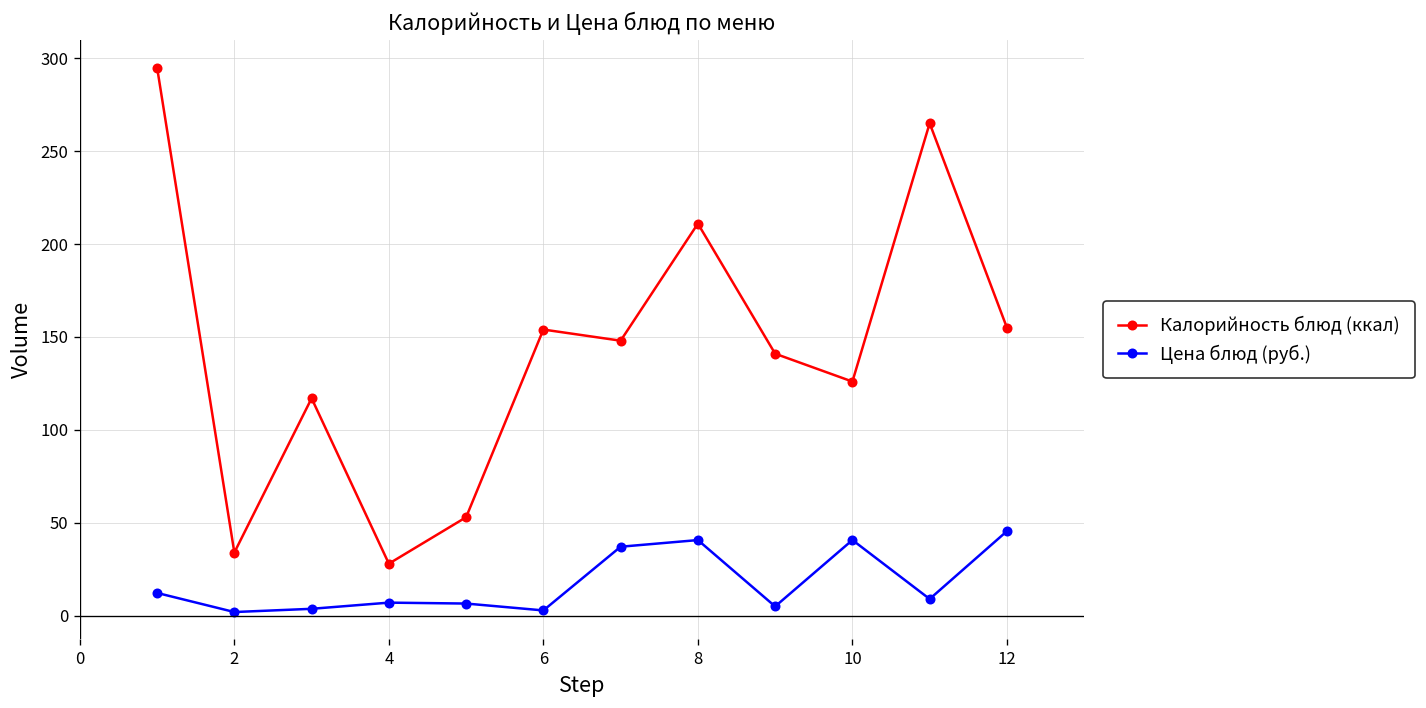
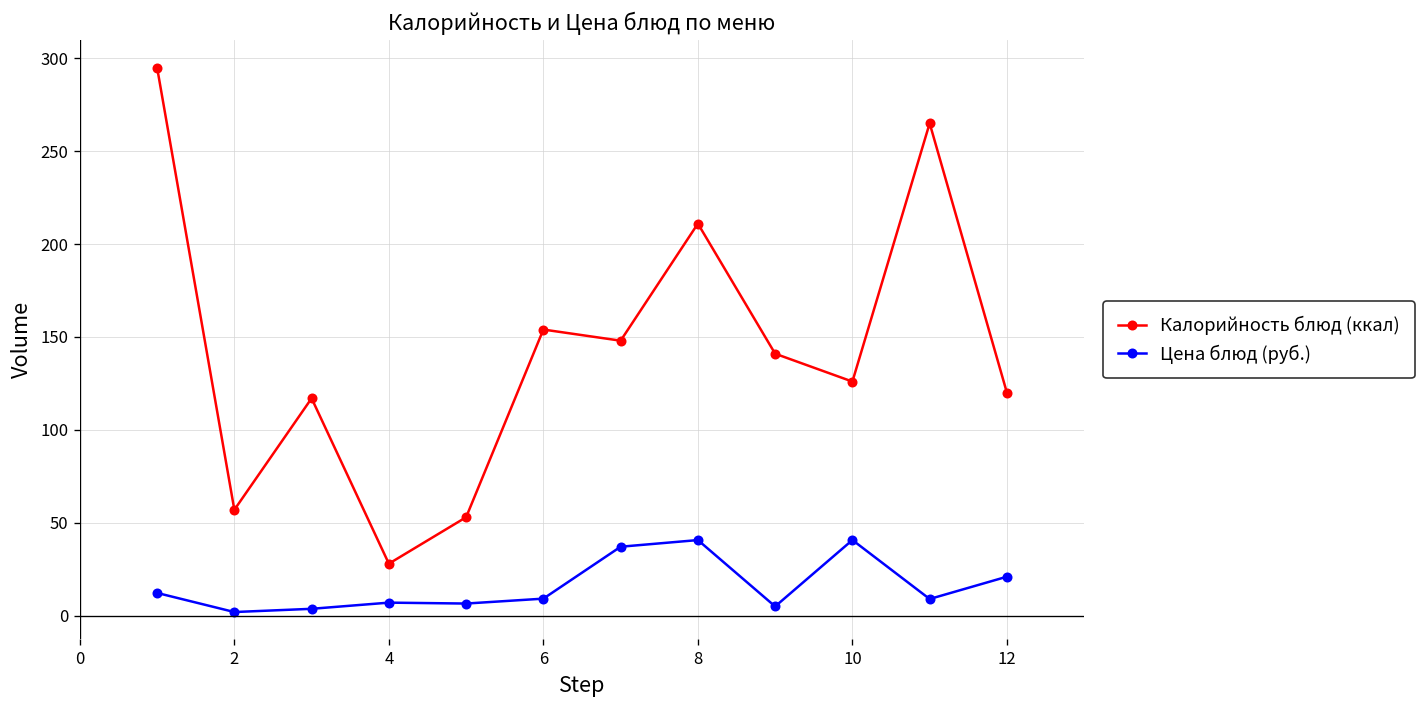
  {
    "Калорийность блюд (ккал)": {
-     "2": 34,
+     "2": 57,
      "4": 28,
      "6": 154,
      "8": 211,
      "10": 126,
-     "12": 155
+     "12": 120
    },
    "Цена блюд (руб.)": {
      "2": 2,
      "4": 7,
-     "6": 3,
+     "6": 9,
      "8": 41,
      "10": 41,
-     "12": 46
+     "12": 21
    }
  }
